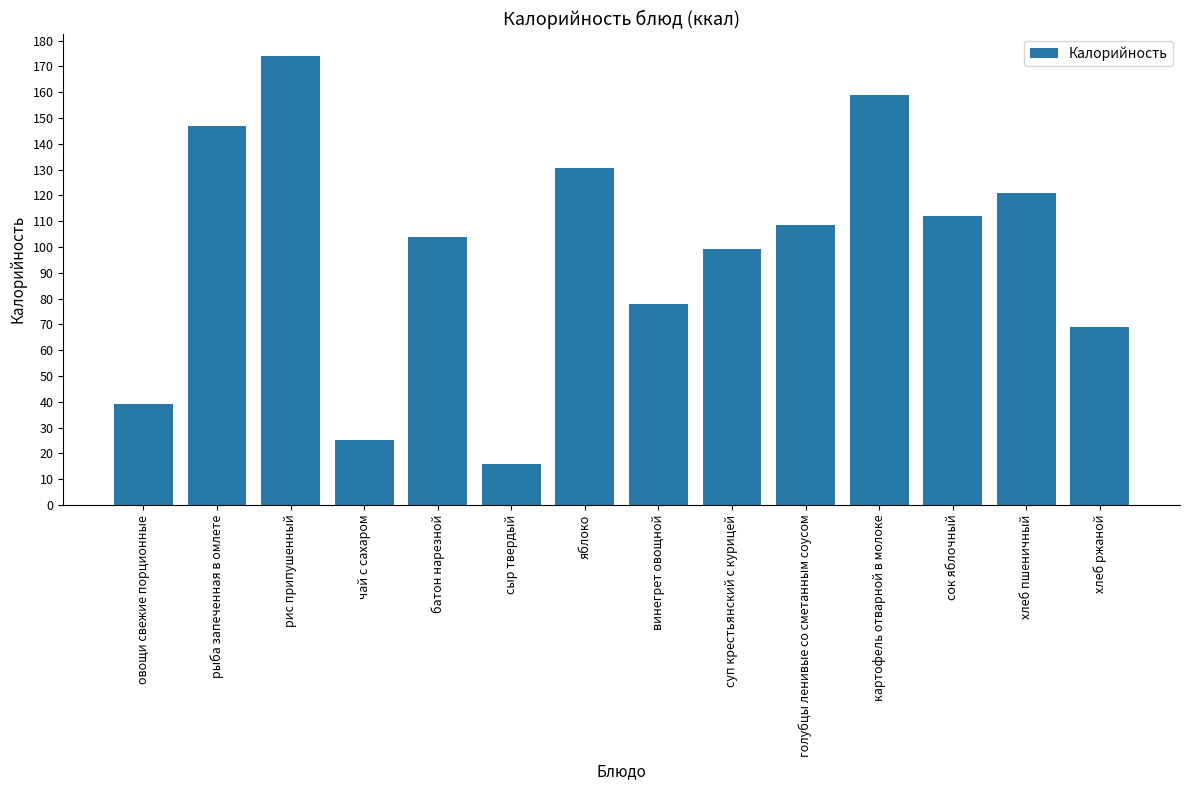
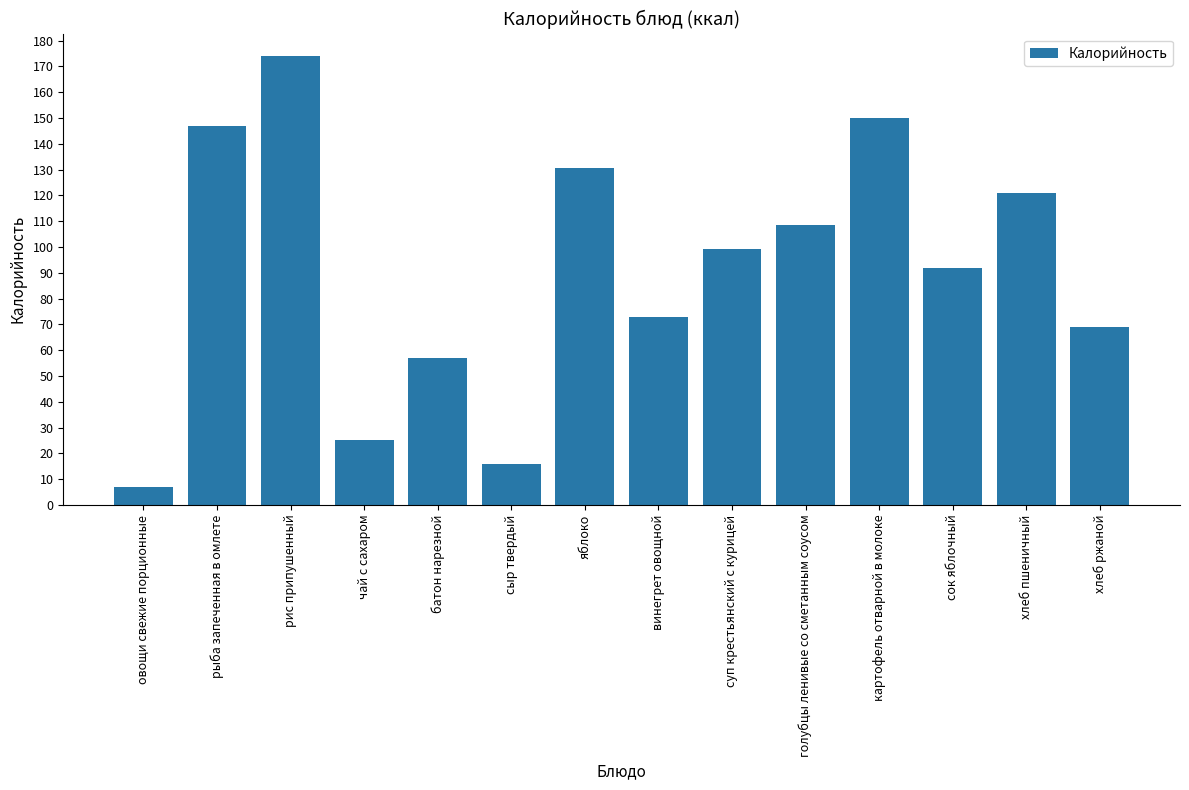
  {
-   "овощи свежие порционные": 39,
+   "овощи свежие порционные": 7,
    "рыба запеченная в омлете": 147,
    "рис припушенный": 174,
    "чай с сахаром": 25,
-   "батон нарезной": 104,
+   "батон нарезной": 57,
    "сыр твердый": 16,
    "яблоко": 131,
-   "винегрет овощной": 78,
+   "винегрет овощной": 73,
    "суп крестьянский с курицей": 99,
    "голубцы ленивые со сметанным соусом": 108,
-   "картофель отварной в молоке": 159,
-   "сок яблочный": 112,
+   "картофель отварной в молоке": 150,
+   "сок яблочный": 92,
    "хлеб пшеничный": 121,
    "хлеб ржаной": 69
  }
